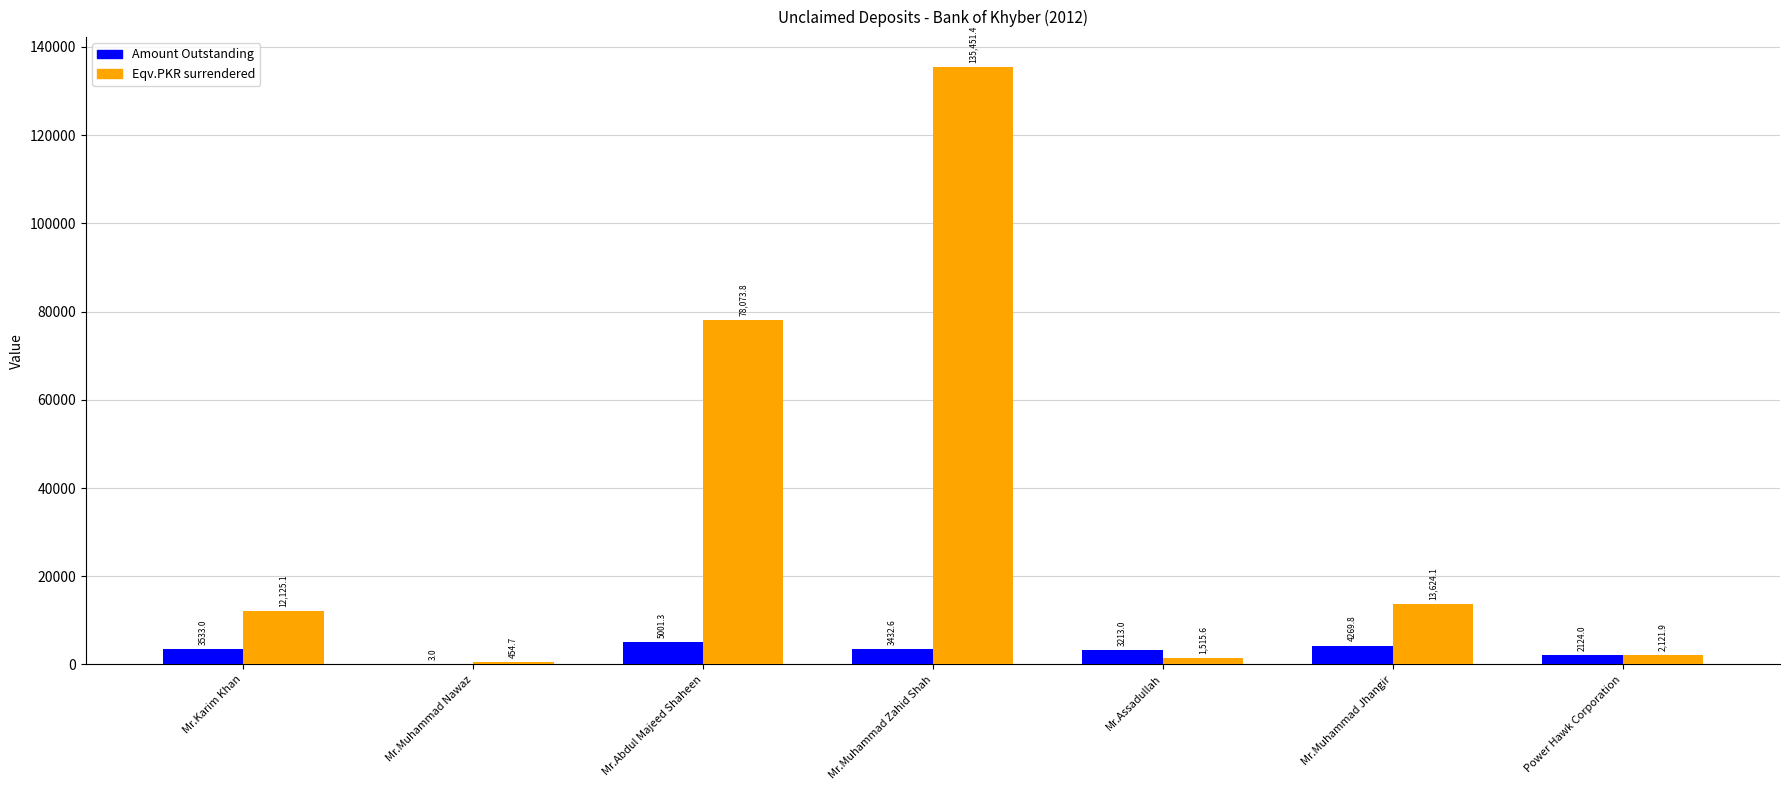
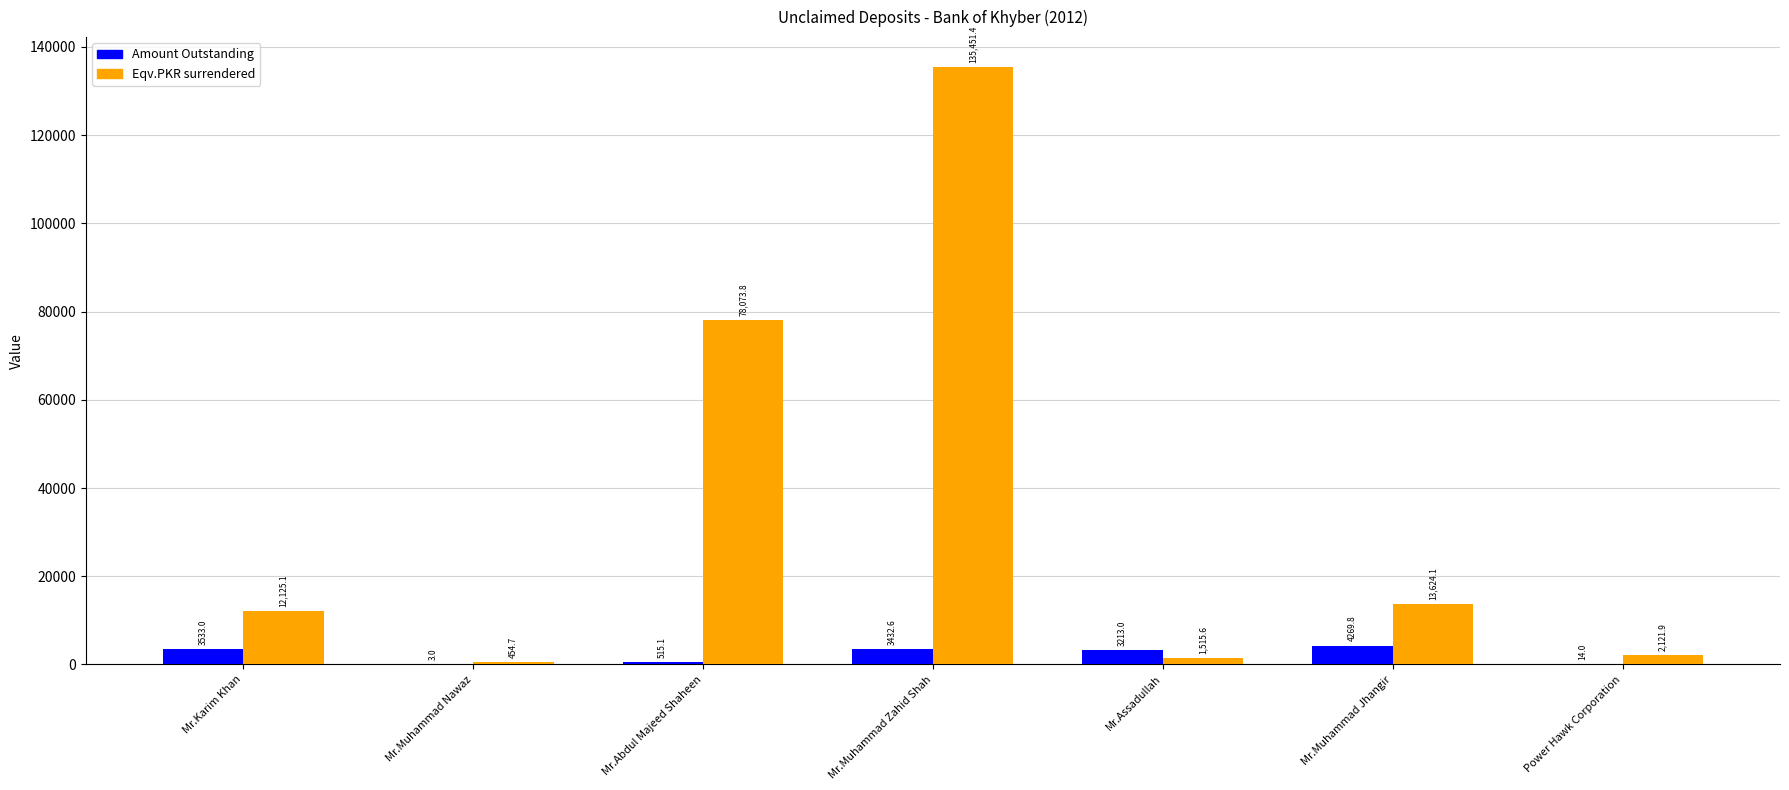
  {
    "Amount Outstanding": {
      "Mr.Karim Khan": "3533.0",
      "Mr.Muhammad Nawaz": "3.0",
-     "Mr.Abdul Majeed Shaheen": "5001.3",
+     "Mr.Abdul Majeed Shaheen": "515.1",
      "Mr.Muhammad Zahid Shah": "3432.6",
      "Mr.Assadullah": "3213.0",
      "Mr.Muhammad Jhangir": "4269.8",
-     "Power Hawk Corporation": "2124.0"
+     "Power Hawk Corporation": "14.0"
    },
    "Eqv.PKR surrendered": {
      "Mr.Karim Khan": "12,125.1",
      "Mr.Muhammad Nawaz": "454.7",
      "Mr.Abdul Majeed Shaheen": "78,073.8",
      "Mr.Muhammad Zahid Shah": "135,451.4",
      "Mr.Assadullah": "1,515.6",
      "Mr.Muhammad Jhangir": "13,624.1",
      "Power Hawk Corporation": "2,121.9"
    }
  }
